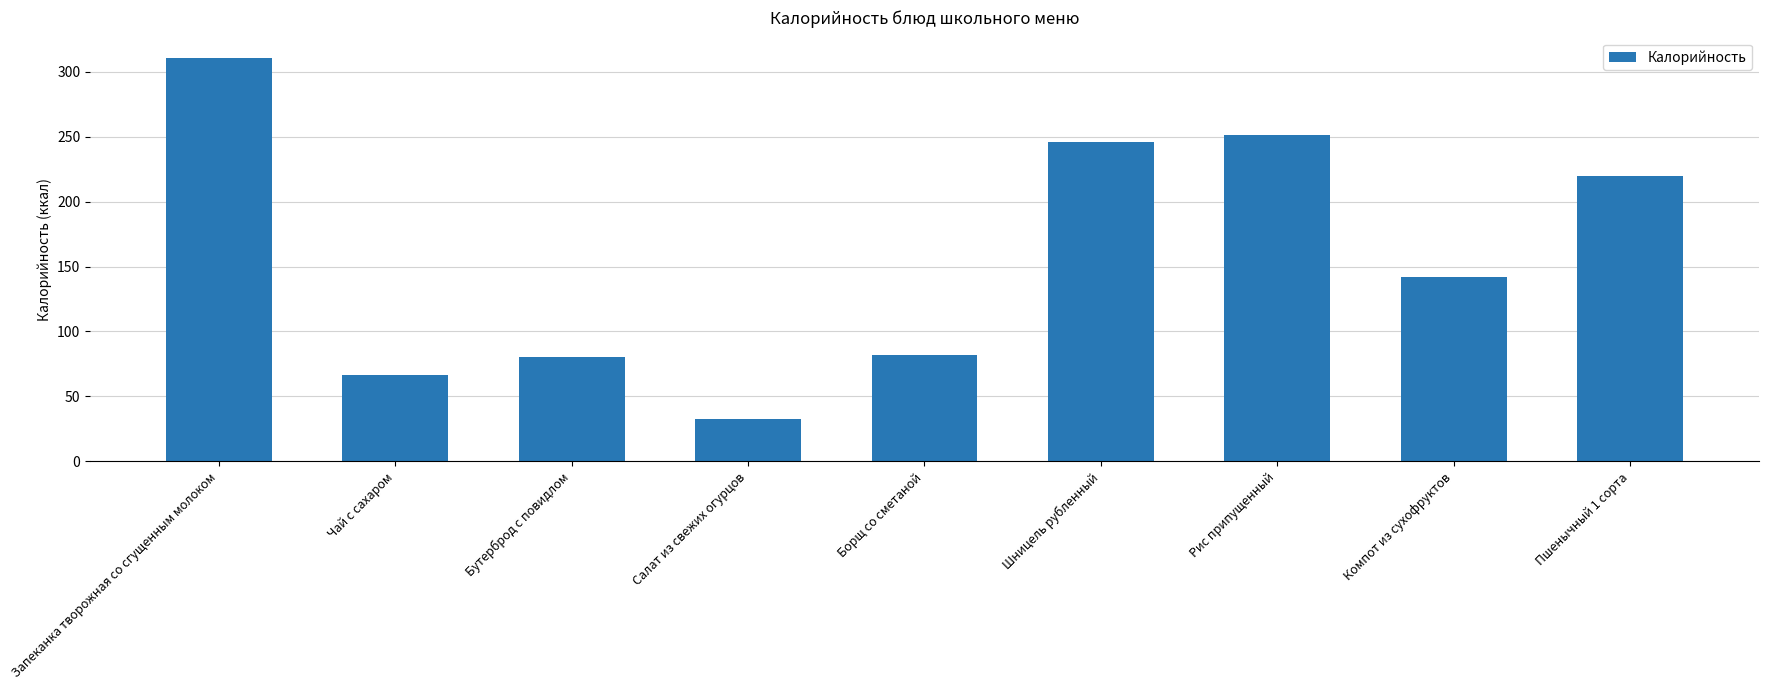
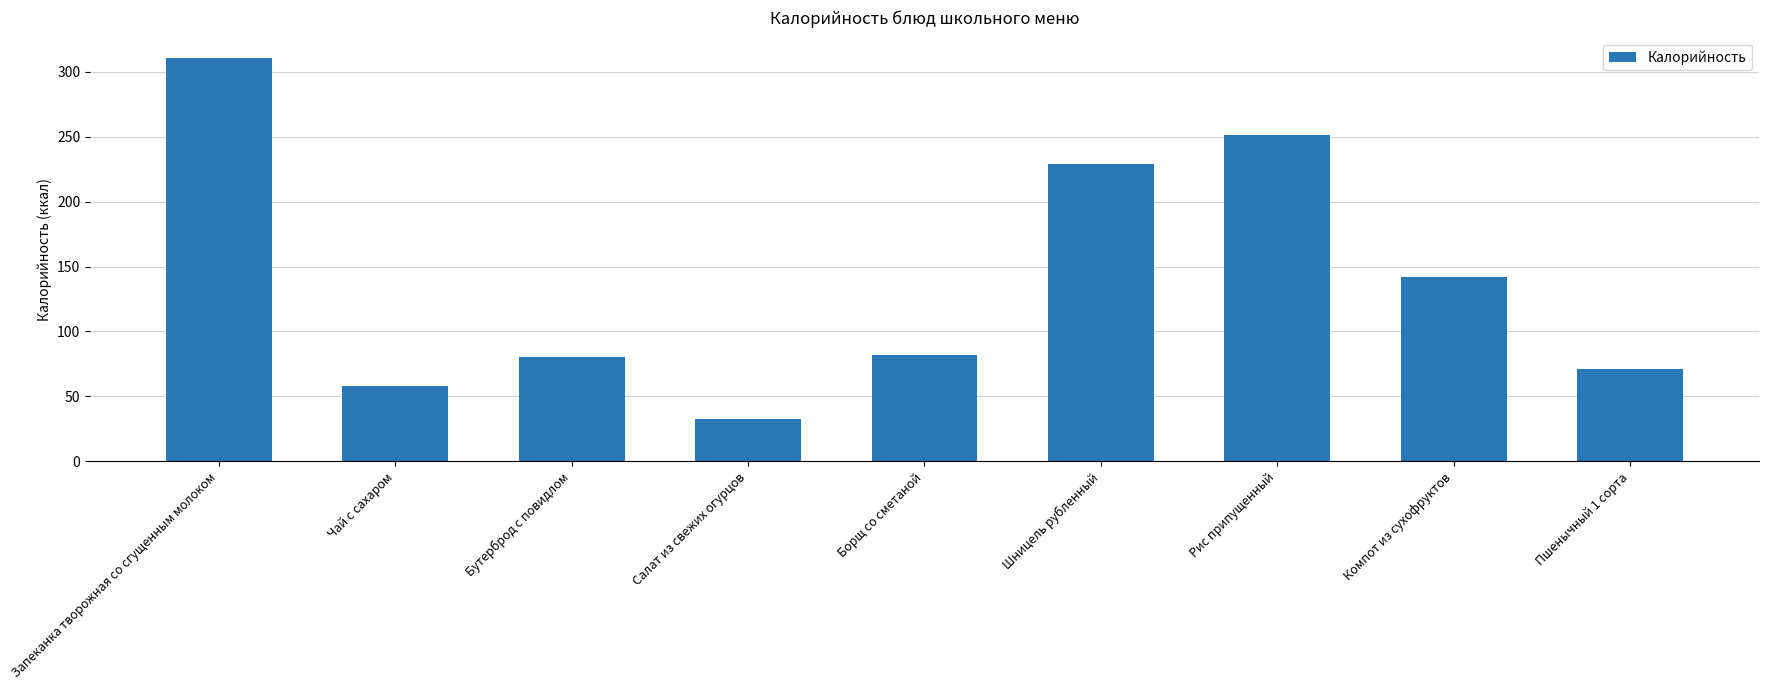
  {
    "Запеканка творожная со сгущенным молоком": 311,
-   "Чай с сахаром": 66,
+   "Чай с сахаром": 58,
    "Бутерброд с повидлом": 80,
    "Салат из свежих огурцов": 33,
    "Борщ со сметаной": 82,
-   "Шницель рубленный": 246,
+   "Шницель рубленный": 229,
    "Рис припущенный": 251,
    "Компот из сухофруктов": 142,
-   "Пшенычный 1 сорта": 220
+   "Пшенычный 1 сорта": 71
  }
